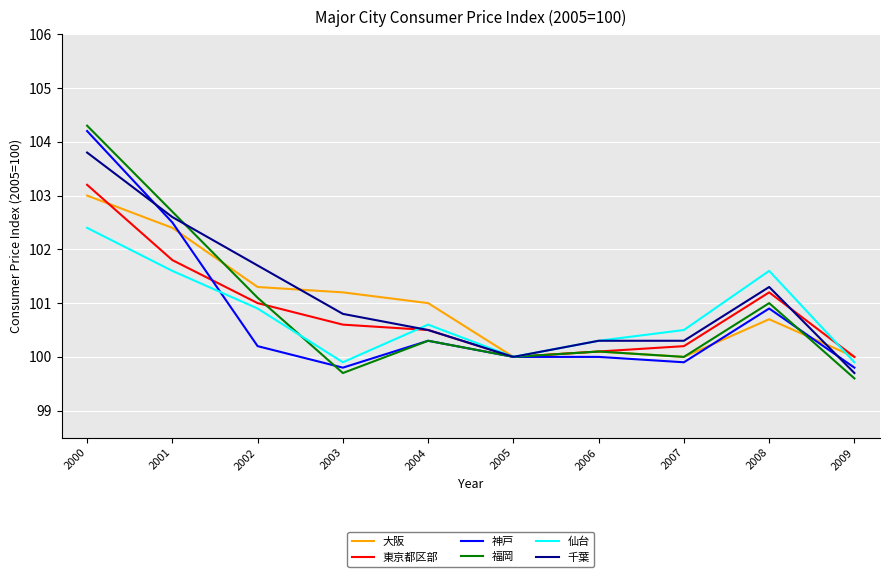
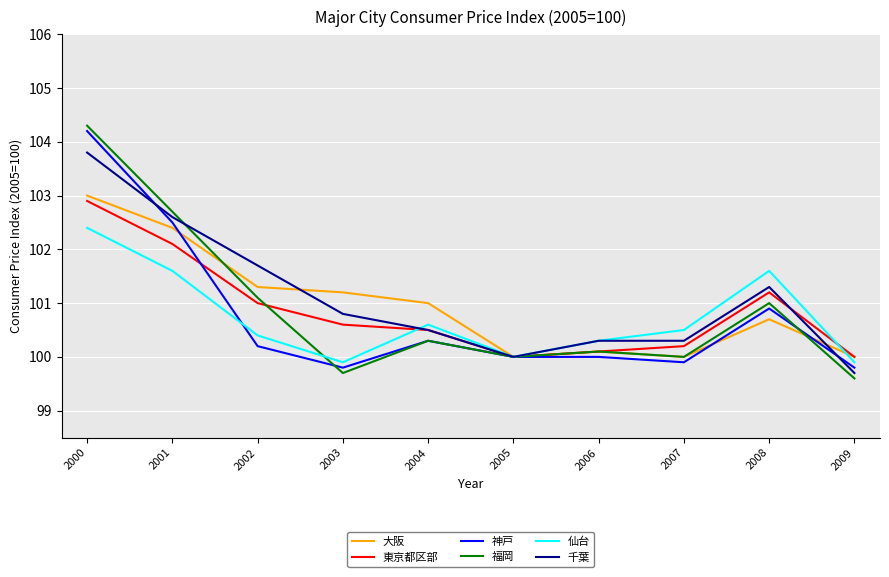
  {
    "大阪": {
      "2000": 103.0,
      "2001": 102.4,
      "2002": 101.3,
      "2003": 101.2,
      "2004": 101.0,
      "2008": 100.7
    },
    "東京都区部": {
-     "2000": 103.2,
-     "2001": 101.8,
+     "2000": 102.9,
+     "2001": 102.1,
      "2002": 101.0,
      "2003": 100.6,
      "2007": 100.2,
      "2008": 101.2
    },
    "神戸": {
      "2000": 104.2,
      "2001": 102.5,
      "2002": 100.2,
      "2003": 99.8,
      "2006": 100.0,
      "2007": 99.9,
      "2008": 100.9,
      "2009": 99.8
    },
    "福岡": {
      "2000": 104.3,
      "2001": 102.7,
      "2002": 101.1,
      "2003": 99.7,
      "2008": 101.0,
      "2009": 99.6
    },
    "仙台": {
      "2000": 102.4,
      "2001": 101.6,
-     "2002": 100.9,
+     "2002": 100.4,
      "2003": 99.9,
      "2004": 100.6,
      "2007": 100.5,
      "2008": 101.6,
      "2009": 99.9
    },
    "千葉": {
      "2000": 103.8,
      "2001": 102.6,
      "2002": 101.7,
      "2003": 100.8,
      "2007": 100.3,
      "2008": 101.3,
      "2009": 99.7
    }
  }
